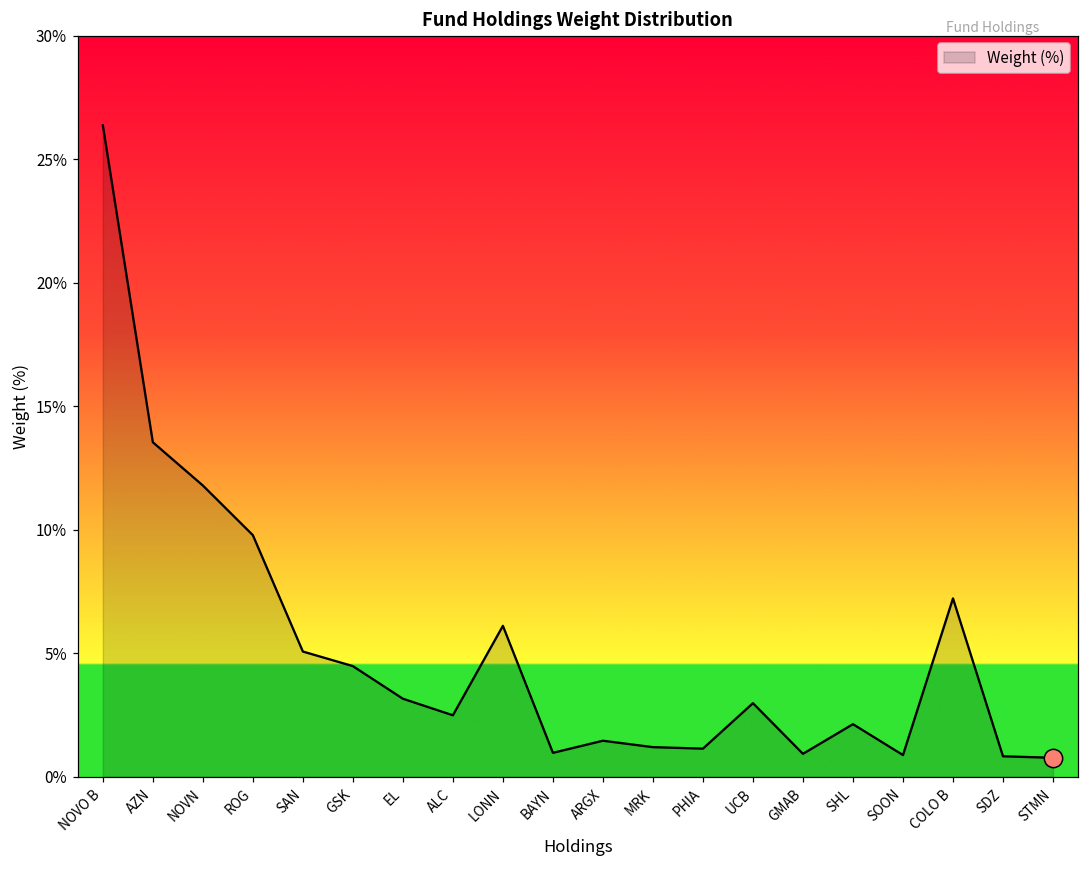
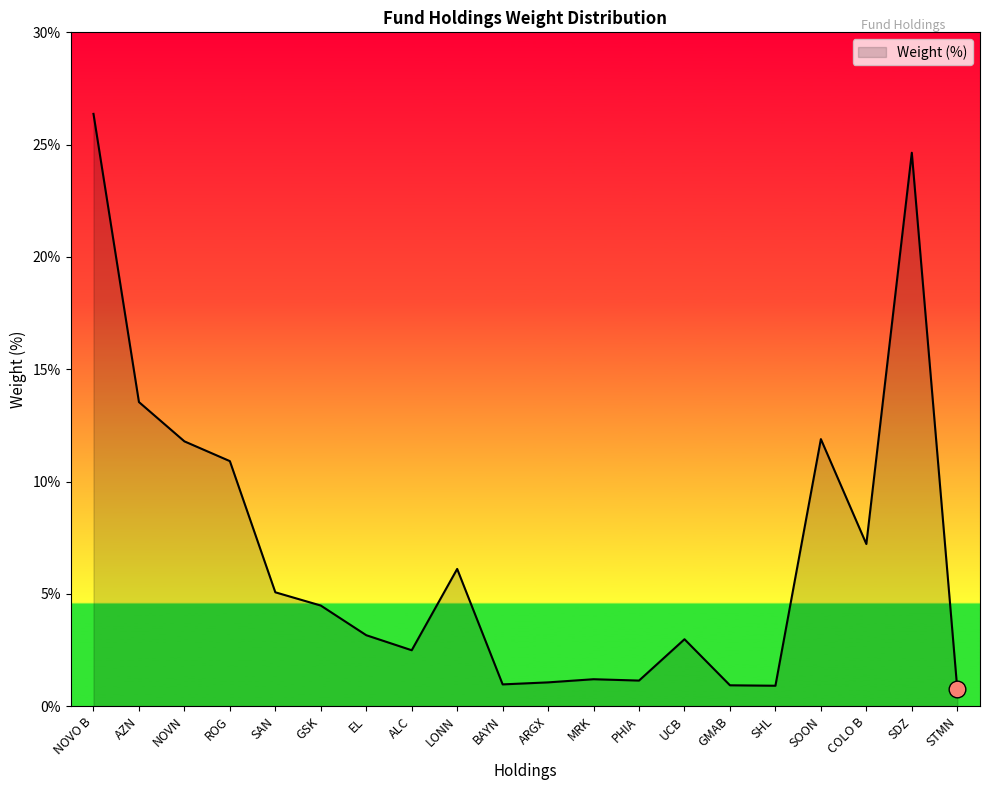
  {
    "Weight (%)": {
      "NOVO B": "26.4%",
      "AZN": "13.5%",
      "NOVN": "11.8%",
-     "ROG": "9.8%",
+     "ROG": "10.9%",
      "SAN": "5.1%",
      "GSK": "4.5%",
      "EL": "3.2%",
      "ALC": "2.5%",
      "LONN": "6.1%",
      "BAYN": "1.0%",
-     "ARGX": "1.5%",
+     "ARGX": "1.1%",
      "MRK": "1.2%",
      "PHIA": "1.1%",
      "UCB": "3.0%",
      "GMAB": "0.9%",
-     "SHL": "2.1%",
-     "SOON": "0.9%",
+     "SHL": "0.9%",
+     "SOON": "11.9%",
      "COLO B": "7.2%",
-     "SDZ": "0.8%"
+     "SDZ": "24.6%"
    }
  }
